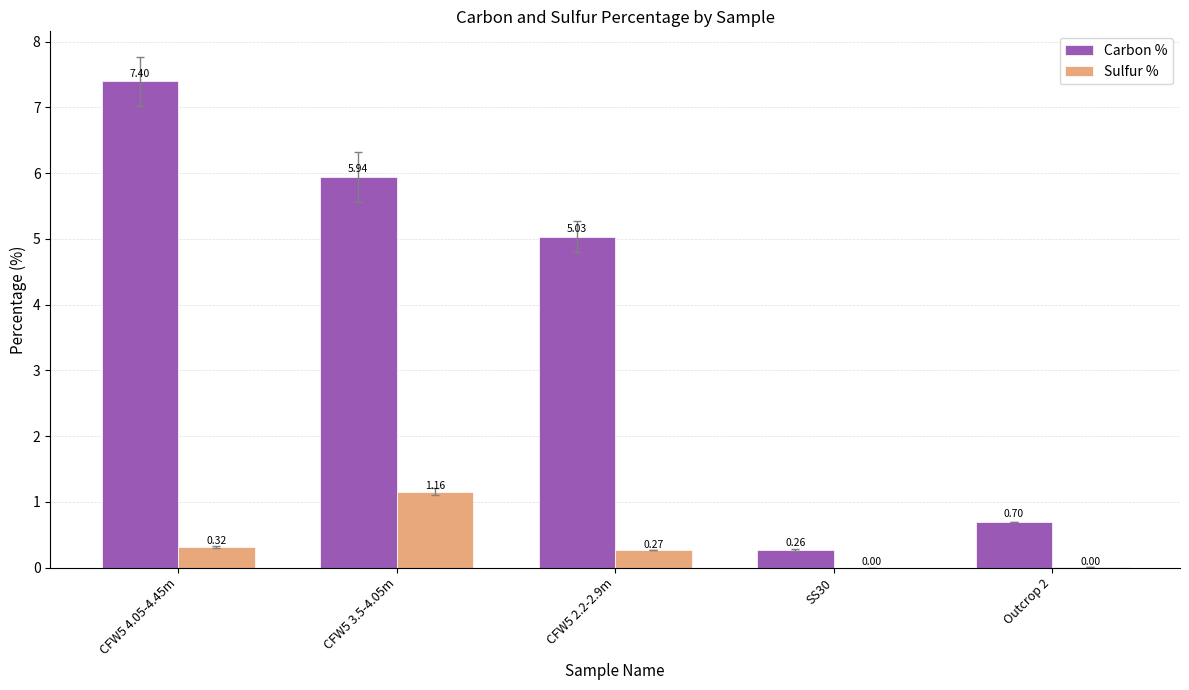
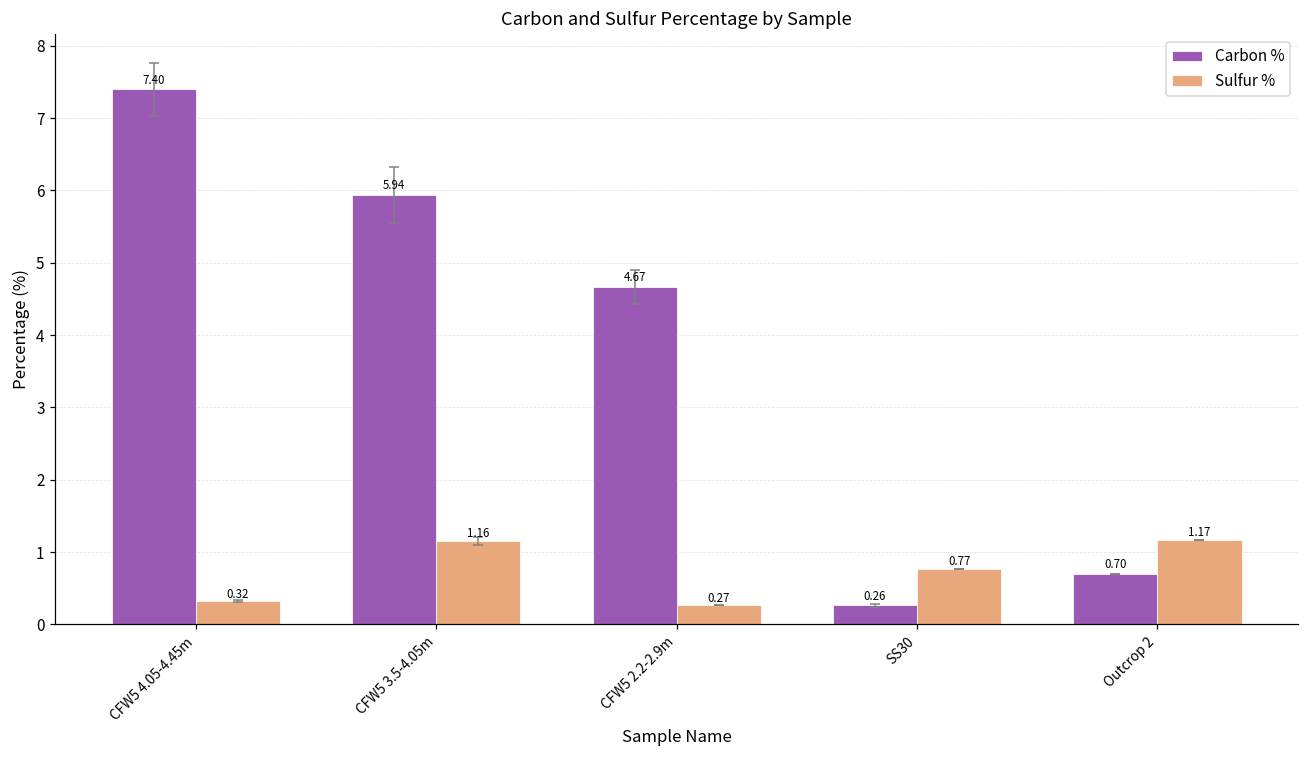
  {
    "Carbon %": {
      "CFW5 4.05-4.45m": 7.40,
      "CFW5 3.5-4.05m": 5.94,
-     "CFW5 2.2-2.9m": 5.03,
+     "CFW5 2.2-2.9m": 4.67,
      "Outcrop 2": 0.70
    },
    "Sulfur %": {
-     "SS30": 0.00,
-     "Outcrop 2": 0.00
+     "SS30": 0.77,
+     "Outcrop 2": 1.17
    }
  }
